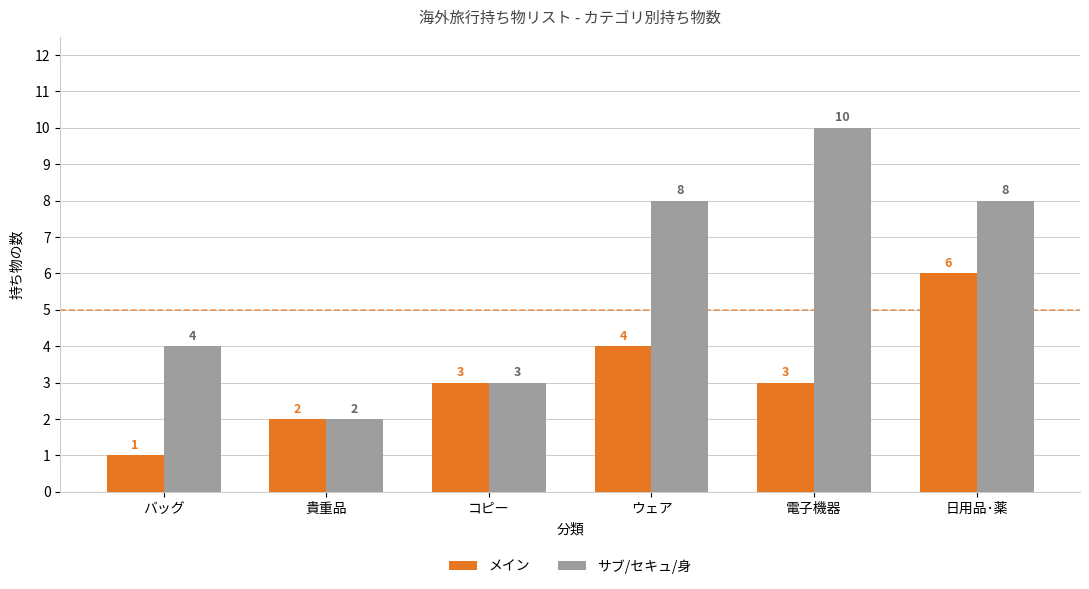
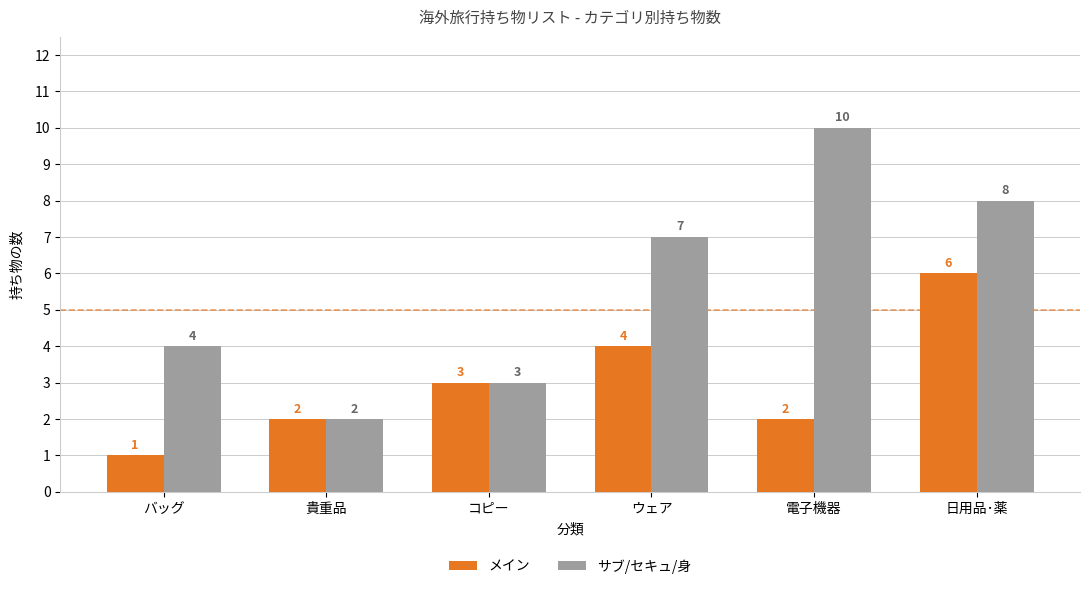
  {
    "メイン": {
      "バッグ": 1,
      "貴重品": 2,
      "コピー": 3,
      "ウェア": 4,
-     "電子機器": 3,
+     "電子機器": 2,
      "日用品･薬": 6
    },
    "サブ/セキュ/身": {
      "バッグ": 4,
      "貴重品": 2,
      "コピー": 3,
-     "ウェア": 8,
+     "ウェア": 7,
      "電子機器": 10,
      "日用品･薬": 8
    }
  }
